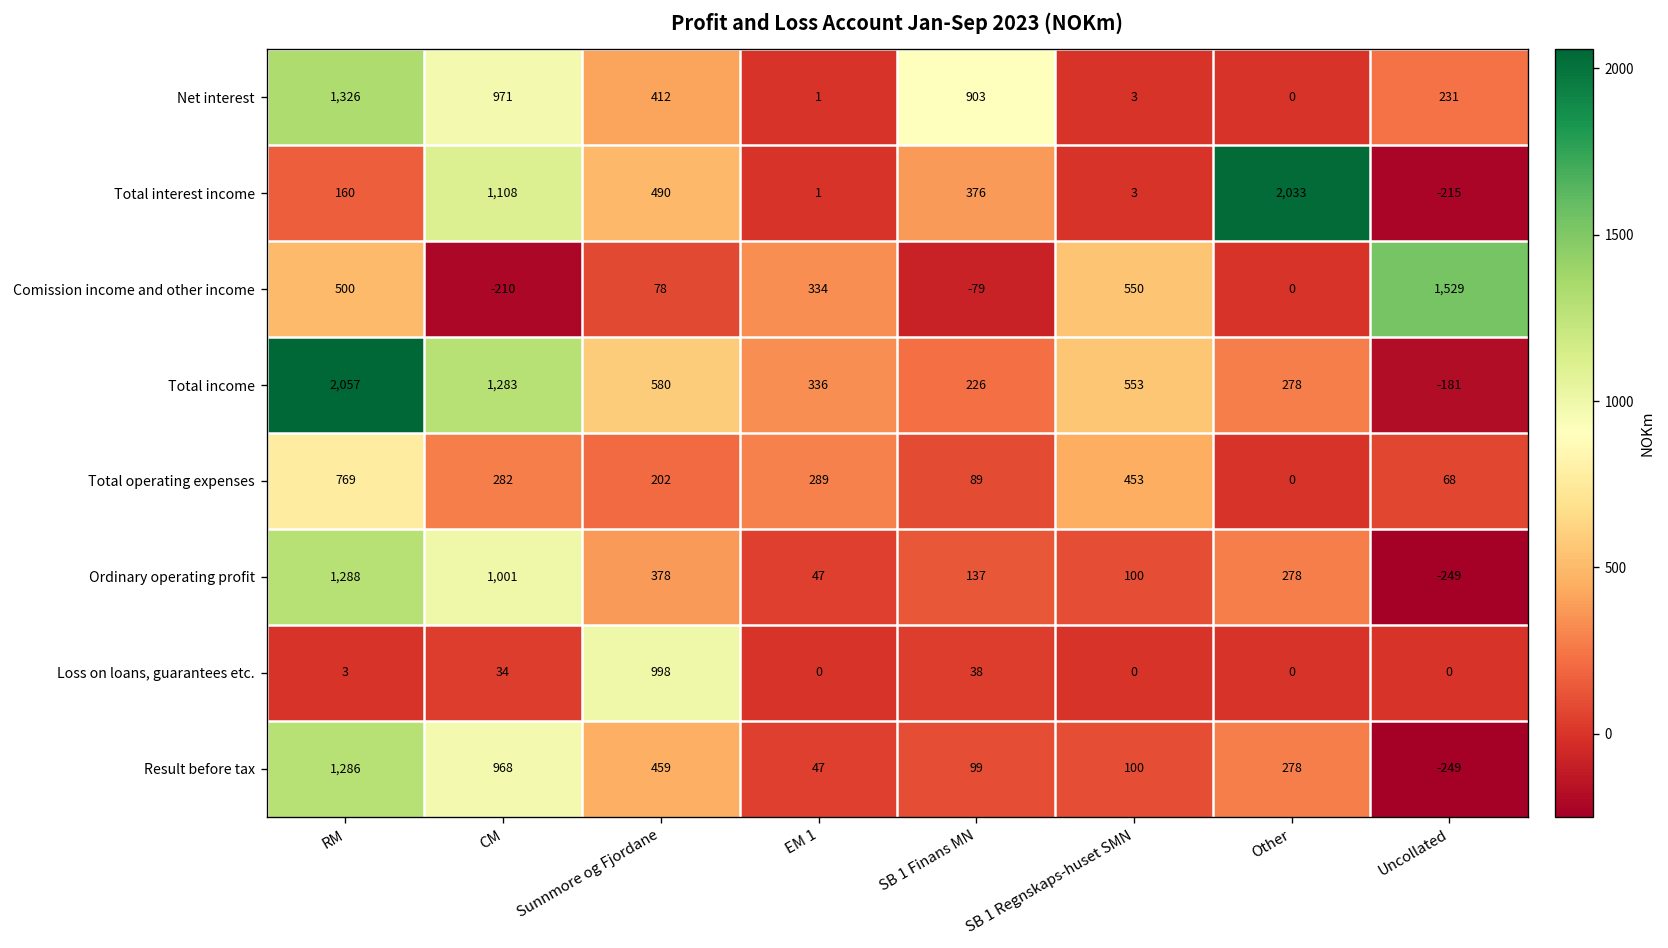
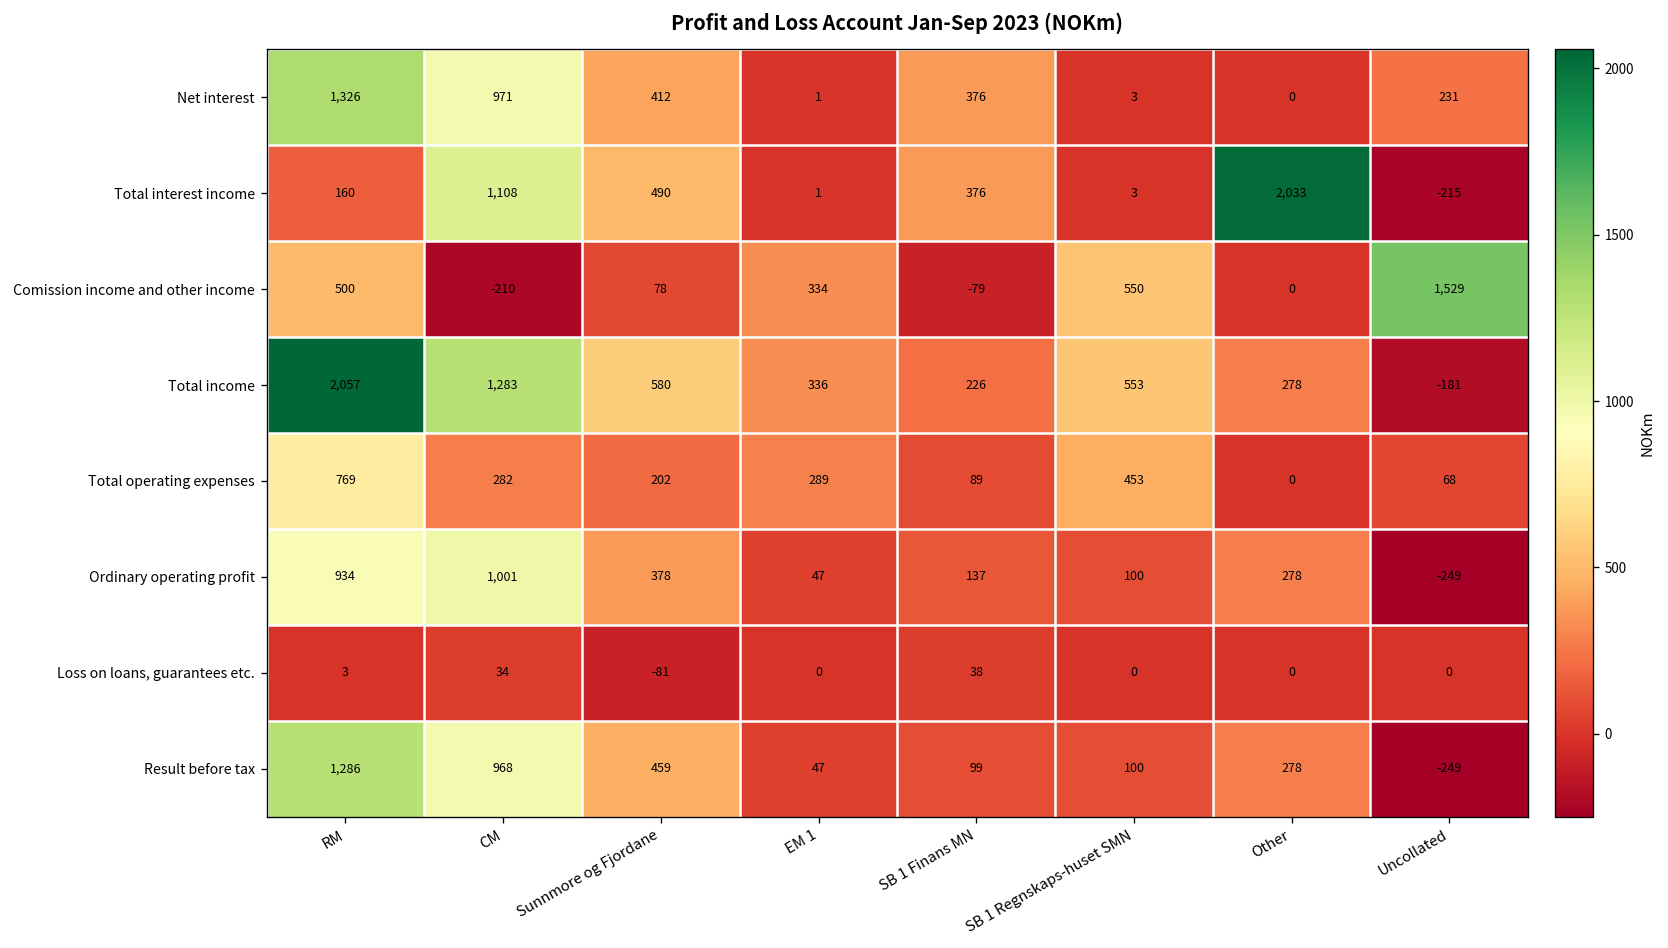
  {
    "Net interest": {
      "RM": "1,326",
      "CM": "971",
      "Sunnmore og Fjordane": "412",
      "EM 1": "1",
-     "SB 1 Finans MN": "903",
+     "SB 1 Finans MN": "376",
      "SB 1 Regnskaps-huset SMN": "3",
      "Other": "0",
      "Uncollated": "231"
    },
    "Total interest income": {
      "RM": "160",
      "CM": "1,108",
      "Sunnmore og Fjordane": "490",
      "EM 1": "1",
      "SB 1 Finans MN": "376",
      "SB 1 Regnskaps-huset SMN": "3",
      "Other": "2,033",
      "Uncollated": "-215"
    },
    "Comission income and other income": {
      "RM": "500",
      "CM": "-210",
      "Sunnmore og Fjordane": "78",
      "EM 1": "334",
      "SB 1 Finans MN": "-79",
      "SB 1 Regnskaps-huset SMN": "550",
      "Other": "0",
      "Uncollated": "1,529"
    },
    "Total income": {
      "RM": "2,057",
      "CM": "1,283",
      "Sunnmore og Fjordane": "580",
      "EM 1": "336",
      "SB 1 Finans MN": "226",
      "SB 1 Regnskaps-huset SMN": "553",
      "Other": "278",
      "Uncollated": "-181"
    },
    "Total operating expenses": {
      "RM": "769",
      "CM": "282",
      "Sunnmore og Fjordane": "202",
      "EM 1": "289",
      "SB 1 Finans MN": "89",
      "SB 1 Regnskaps-huset SMN": "453",
      "Other": "0",
      "Uncollated": "68"
    },
    "Ordinary operating profit": {
-     "RM": "1,288",
+     "RM": "934",
      "CM": "1,001",
      "Sunnmore og Fjordane": "378",
      "EM 1": "47",
      "SB 1 Finans MN": "137",
      "SB 1 Regnskaps-huset SMN": "100",
      "Other": "278",
      "Uncollated": "-249"
    },
    "Loss on loans, guarantees etc.": {
      "RM": "3",
      "CM": "34",
-     "Sunnmore og Fjordane": "998",
+     "Sunnmore og Fjordane": "-81",
      "EM 1": "0",
      "SB 1 Finans MN": "38",
      "SB 1 Regnskaps-huset SMN": "0",
      "Other": "0",
      "Uncollated": "0"
    },
    "Result before tax": {
      "RM": "1,286",
      "CM": "968",
      "Sunnmore og Fjordane": "459",
      "EM 1": "47",
      "SB 1 Finans MN": "99",
      "SB 1 Regnskaps-huset SMN": "100",
      "Other": "278",
      "Uncollated": "-249"
    }
  }
